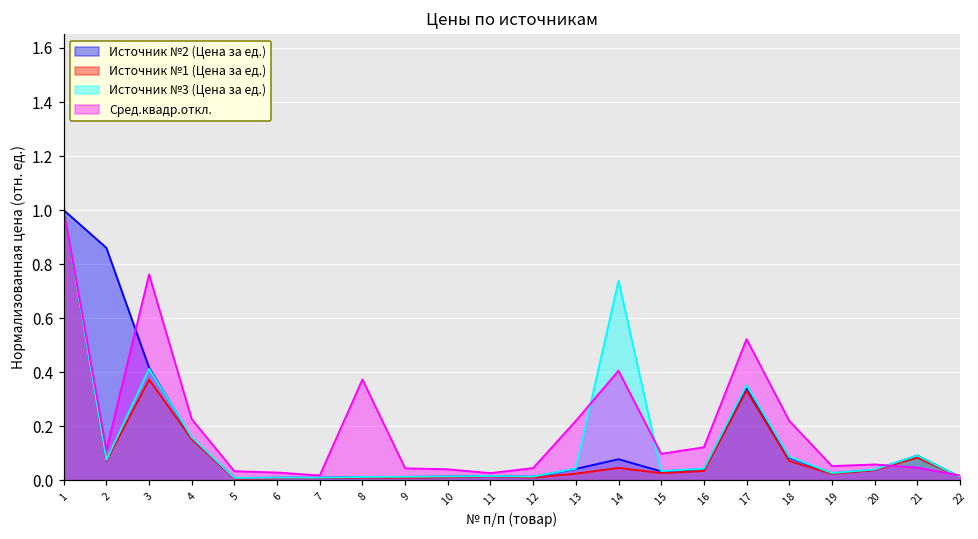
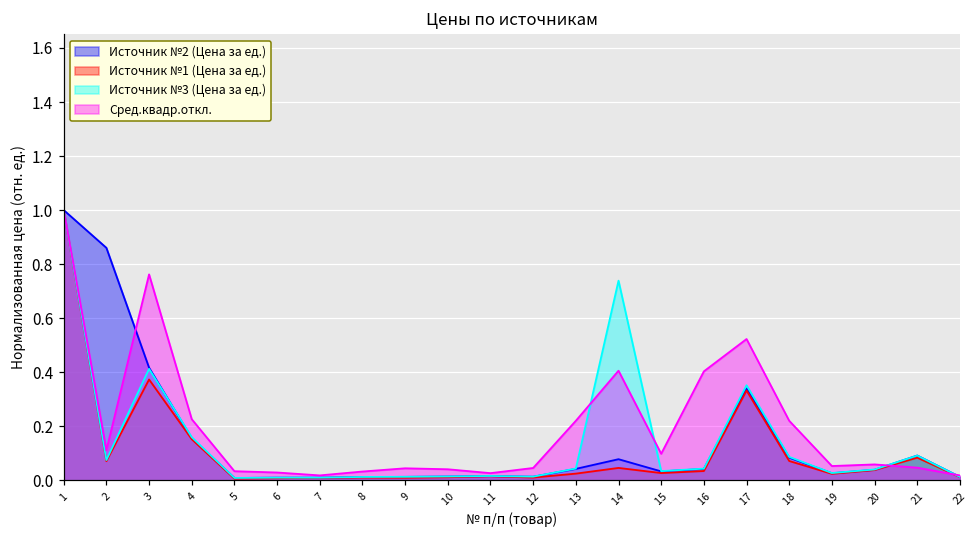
  {
    "Источник №2 (Цена за ед.)": {
      "2": 0.86,
      "14": 0.08
    },
    "Источник №1 (Цена за ед.)": {
      "3": 0.37,
      "13": 0.02,
      "14": 0.05,
      "18": 0.07
    },
    "Источник №3 (Цена за ед.)": {
      "14": 0.74,
      "17": 0.35
    },
    "Сред.квадр.откл.": {
      "2": 0.11,
      "3": 0.76,
      "4": 0.23,
      "5": 0.03,
      "6": 0.03,
-     "8": 0.37,
+     "8": 0.03,
      "9": 0.04,
      "10": 0.04,
      "11": 0.03,
      "12": 0.05,
      "13": 0.22,
      "14": 0.41,
      "15": 0.10,
-     "16": 0.12,
+     "16": 0.40,
      "17": 0.52,
      "18": 0.22,
      "19": 0.05,
      "20": 0.06,
      "21": 0.05
    }
  }
